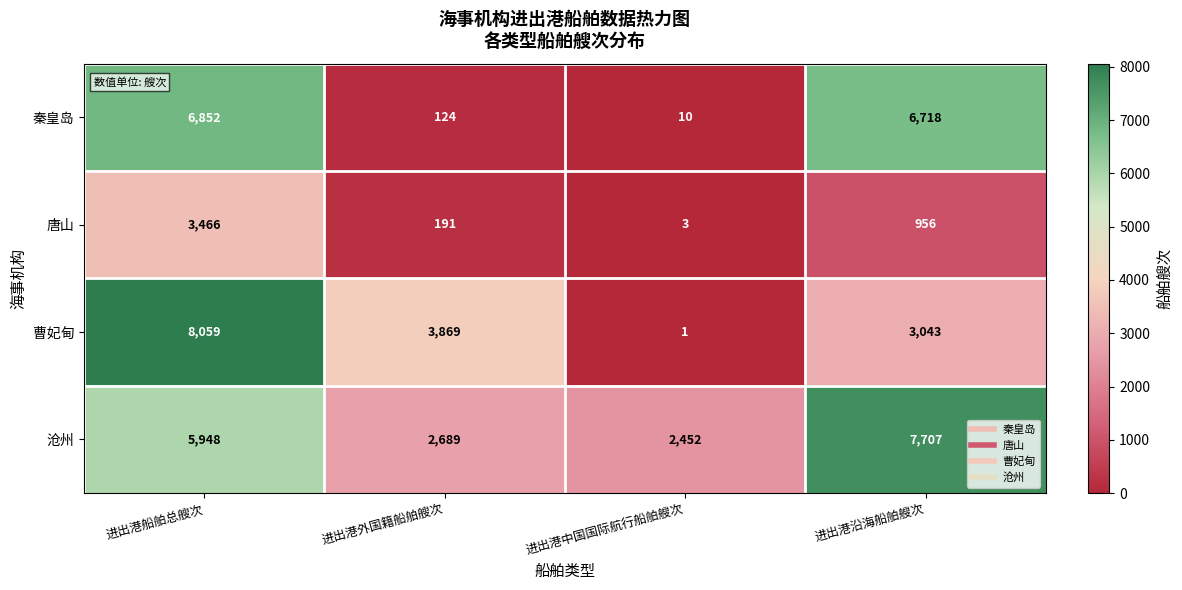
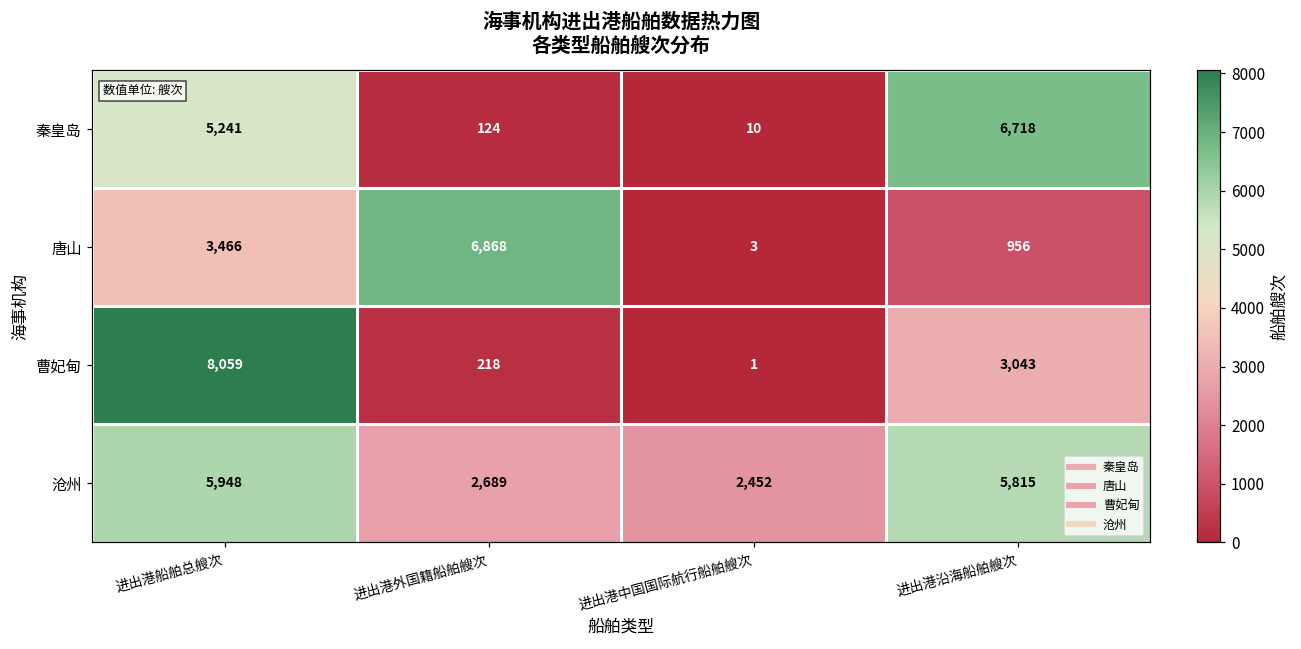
  {
    "秦皇岛": {
-     "进出港船舶总艘次": "6,852",
+     "进出港船舶总艘次": "5,241",
      "进出港外国籍船舶艘次": "124",
      "进出港中国国际航行船舶艘次": "10",
      "进出港沿海船舶艘次": "6,718"
    },
    "唐山": {
      "进出港船舶总艘次": "3,466",
-     "进出港外国籍船舶艘次": "191",
+     "进出港外国籍船舶艘次": "6,868",
      "进出港中国国际航行船舶艘次": "3",
      "进出港沿海船舶艘次": "956"
    },
    "曹妃甸": {
      "进出港船舶总艘次": "8,059",
-     "进出港外国籍船舶艘次": "3,869",
+     "进出港外国籍船舶艘次": "218",
      "进出港中国国际航行船舶艘次": "1",
      "进出港沿海船舶艘次": "3,043"
    },
    "沧州": {
      "进出港船舶总艘次": "5,948",
      "进出港外国籍船舶艘次": "2,689",
      "进出港中国国际航行船舶艘次": "2,452",
-     "进出港沿海船舶艘次": "7,707"
+     "进出港沿海船舶艘次": "5,815"
    }
  }
